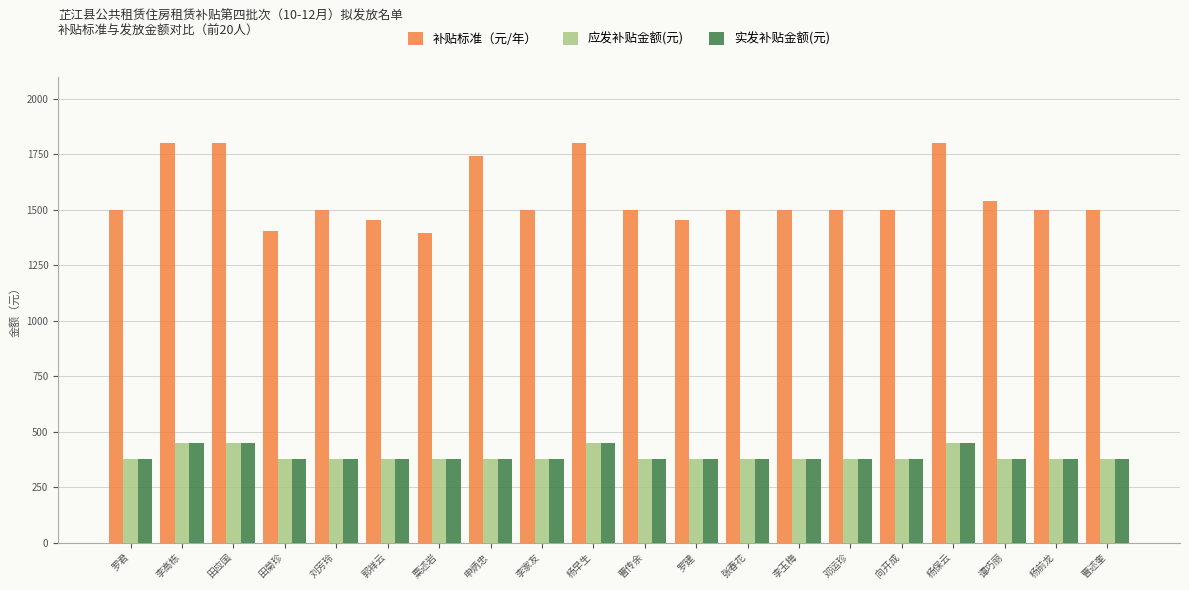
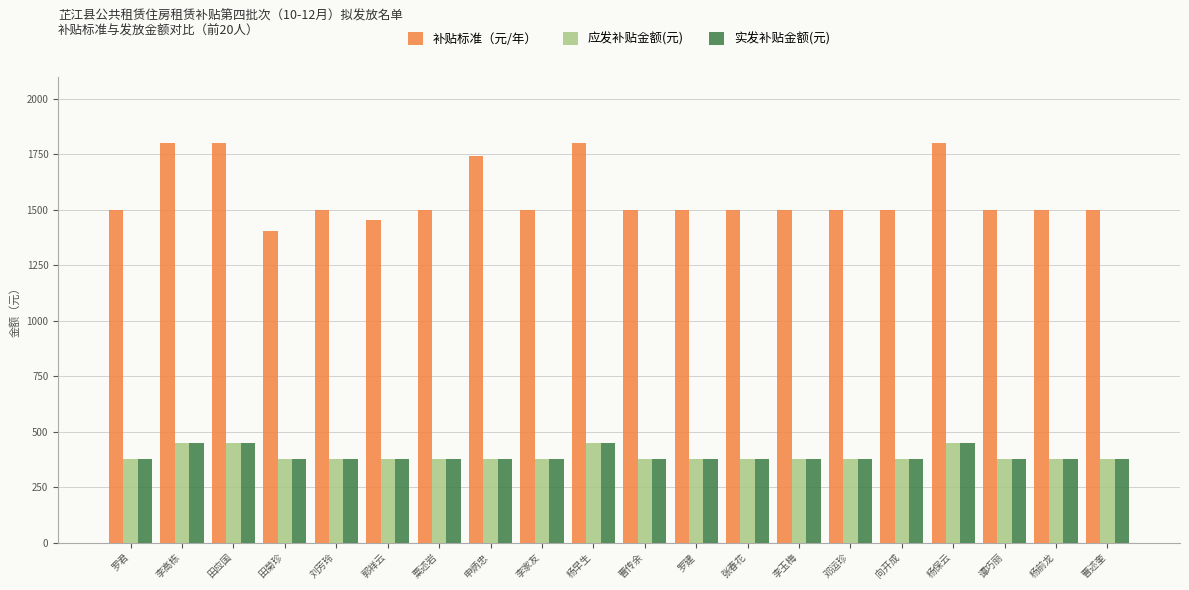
  {
    "补贴标准（元/年）": {
      "罗君": 1500,
      "李高栋": 1800,
      "田应国": 1800,
      "田菊珍": 1410,
      "刘芳玲": 1500,
      "郭祥云": 1460,
-     "粟述岩": 1390,
+     "粟述岩": 1500,
      "申炳忠": 1740,
      "李家友": 1500,
      "杨早生": 1800,
      "曹传余": 1500,
-     "罗建": 1460,
+     "罗建": 1500,
      "张春花": 1500,
      "李玉梅": 1500,
      "邓运珍": 1500,
      "向开成": 1500,
      "杨保云": 1800,
-     "谭巧丽": 1540,
+     "谭巧丽": 1500,
      "杨前龙": 1500,
      "曹述奎": 1500
    },
    "应发补贴金额(元)": {
      "罗君": 380,
      "李高栋": 450,
      "田应国": 450,
      "田菊珍": 380,
      "刘芳玲": 380,
      "郭祥云": 380,
      "粟述岩": 380,
      "申炳忠": 380,
      "李家友": 380,
      "杨早生": 450,
      "曹传余": 380,
      "罗建": 380,
      "张春花": 380,
      "李玉梅": 380,
      "邓运珍": 380,
      "向开成": 380,
      "杨保云": 450,
      "谭巧丽": 380,
      "杨前龙": 380,
      "曹述奎": 380
    },
    "实发补贴金额(元)": {
      "罗君": 380,
      "李高栋": 450,
      "田应国": 450,
      "田菊珍": 380,
      "刘芳玲": 380,
      "郭祥云": 380,
      "粟述岩": 380,
      "申炳忠": 380,
      "李家友": 380,
      "杨早生": 450,
      "曹传余": 380,
      "罗建": 380,
      "张春花": 380,
      "李玉梅": 380,
      "邓运珍": 380,
      "向开成": 380,
      "杨保云": 450,
      "谭巧丽": 380,
      "杨前龙": 380,
      "曹述奎": 380
    }
  }
